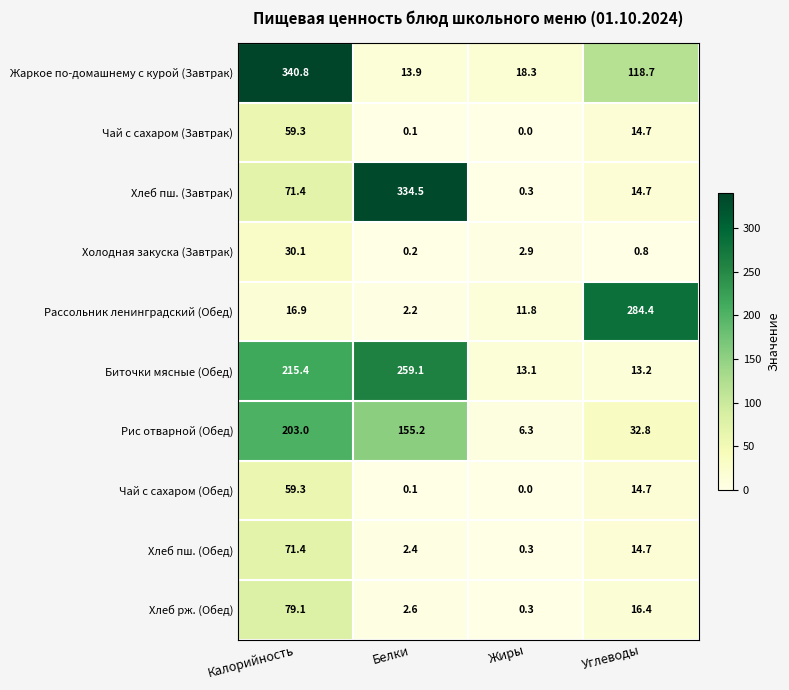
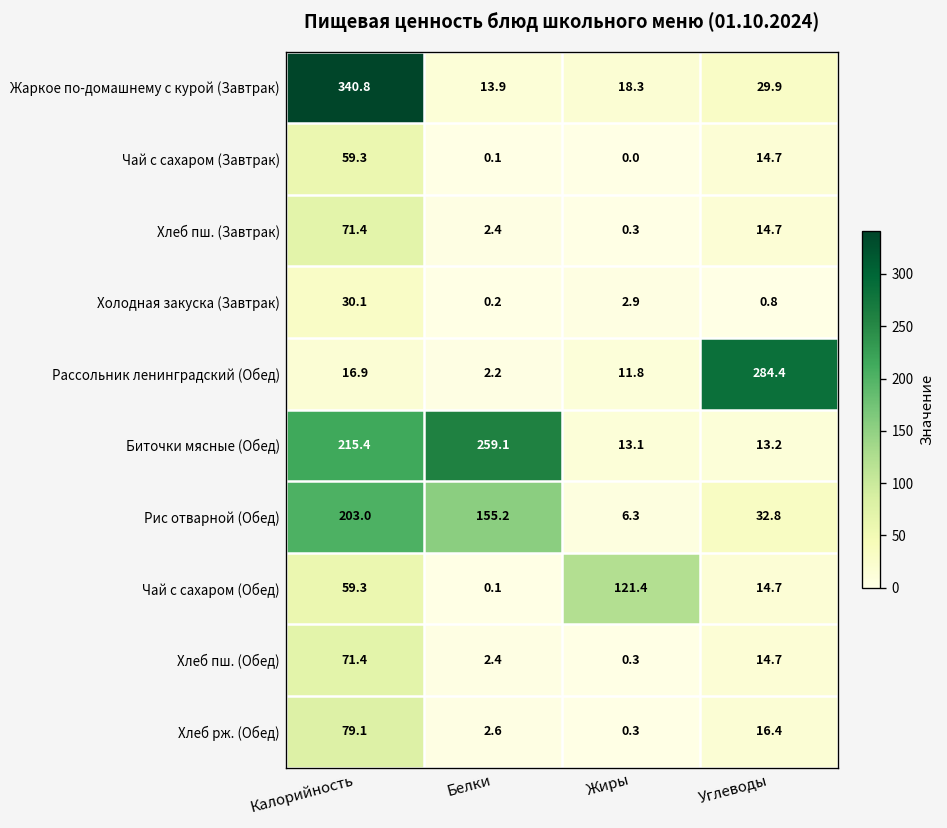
  {
    "Жаркое по-домашнему с курой (Завтрак)": {
      "Калорийность": 340.8,
      "Белки": 13.9,
      "Жиры": 18.3,
-     "Углеводы": 118.7
+     "Углеводы": 29.9
    },
    "Чай с сахаром (Завтрак)": {
      "Калорийность": 59.3,
      "Белки": 0.1,
      "Жиры": 0.0,
      "Углеводы": 14.7
    },
    "Хлеб пш. (Завтрак)": {
      "Калорийность": 71.4,
-     "Белки": 334.5,
+     "Белки": 2.4,
      "Жиры": 0.3,
      "Углеводы": 14.7
    },
    "Холодная закуска (Завтрак)": {
      "Калорийность": 30.1,
      "Белки": 0.2,
      "Жиры": 2.9,
      "Углеводы": 0.8
    },
    "Рассольник ленинградский (Обед)": {
      "Калорийность": 16.9,
      "Белки": 2.2,
      "Жиры": 11.8,
      "Углеводы": 284.4
    },
    "Биточки мясные (Обед)": {
      "Калорийность": 215.4,
      "Белки": 259.1,
      "Жиры": 13.1,
      "Углеводы": 13.2
    },
    "Рис отварной (Обед)": {
      "Калорийность": 203.0,
      "Белки": 155.2,
      "Жиры": 6.3,
      "Углеводы": 32.8
    },
    "Чай с сахаром (Обед)": {
      "Калорийность": 59.3,
      "Белки": 0.1,
-     "Жиры": 0.0,
+     "Жиры": 121.4,
      "Углеводы": 14.7
    },
    "Хлеб пш. (Обед)": {
      "Калорийность": 71.4,
      "Белки": 2.4,
      "Жиры": 0.3,
      "Углеводы": 14.7
    },
    "Хлеб рж. (Обед)": {
      "Калорийность": 79.1,
      "Белки": 2.6,
      "Жиры": 0.3,
      "Углеводы": 16.4
    }
  }
